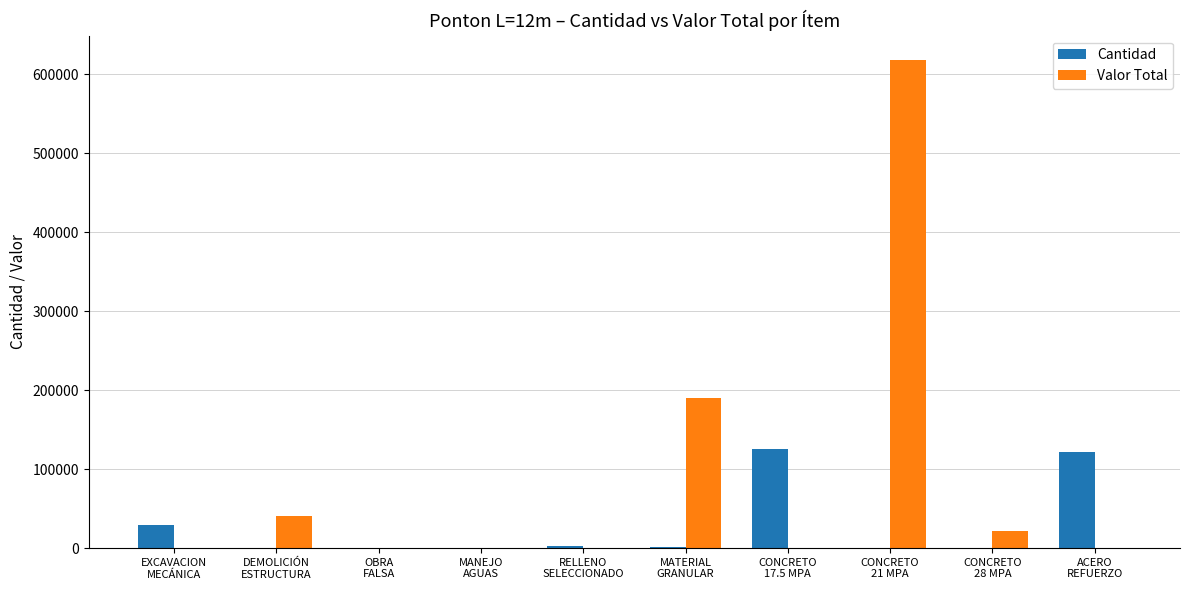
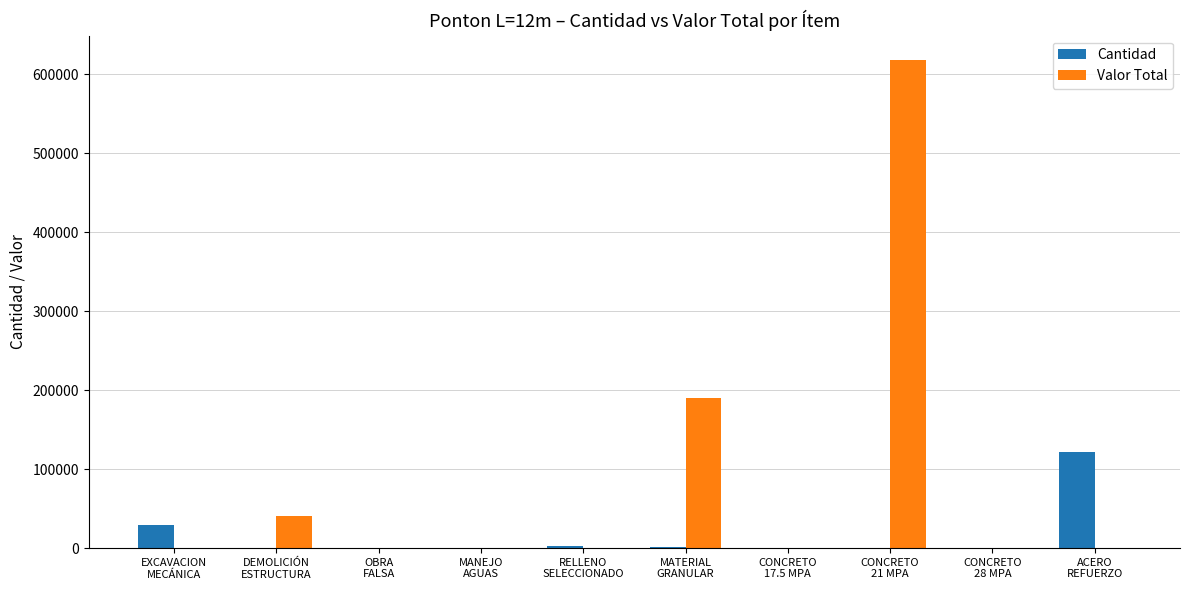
  {
    "Cantidad": {
      "EXCAVACION MECÁNICA": 30000,
-     "CONCRETO 17.5 MPA": 130000,
+     "CONCRETO 17.5 MPA": 0,
      "ACERO REFUERZO": 120000
    },
    "Valor Total": {
      "EXCAVACION MECÁNICA": 0,
      "DEMOLICIÓN ESTRUCTURA": 40000,
      "OBRA FALSA": 0,
      "MANEJO AGUAS": 0,
      "RELLENO SELECCIONADO": 0,
      "MATERIAL GRANULAR": 190000,
      "CONCRETO 17.5 MPA": 0,
      "CONCRETO 21 MPA": 620000,
-     "CONCRETO 28 MPA": 20000,
+     "CONCRETO 28 MPA": 0,
      "ACERO REFUERZO": 0
    }
  }
